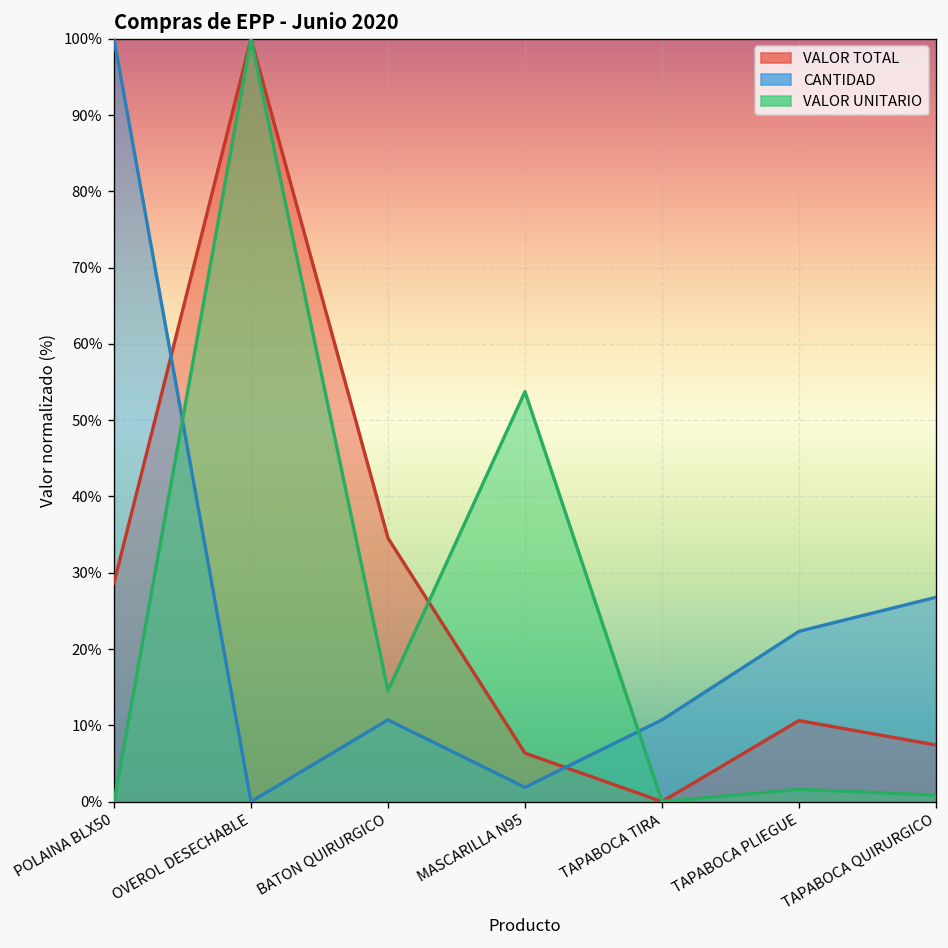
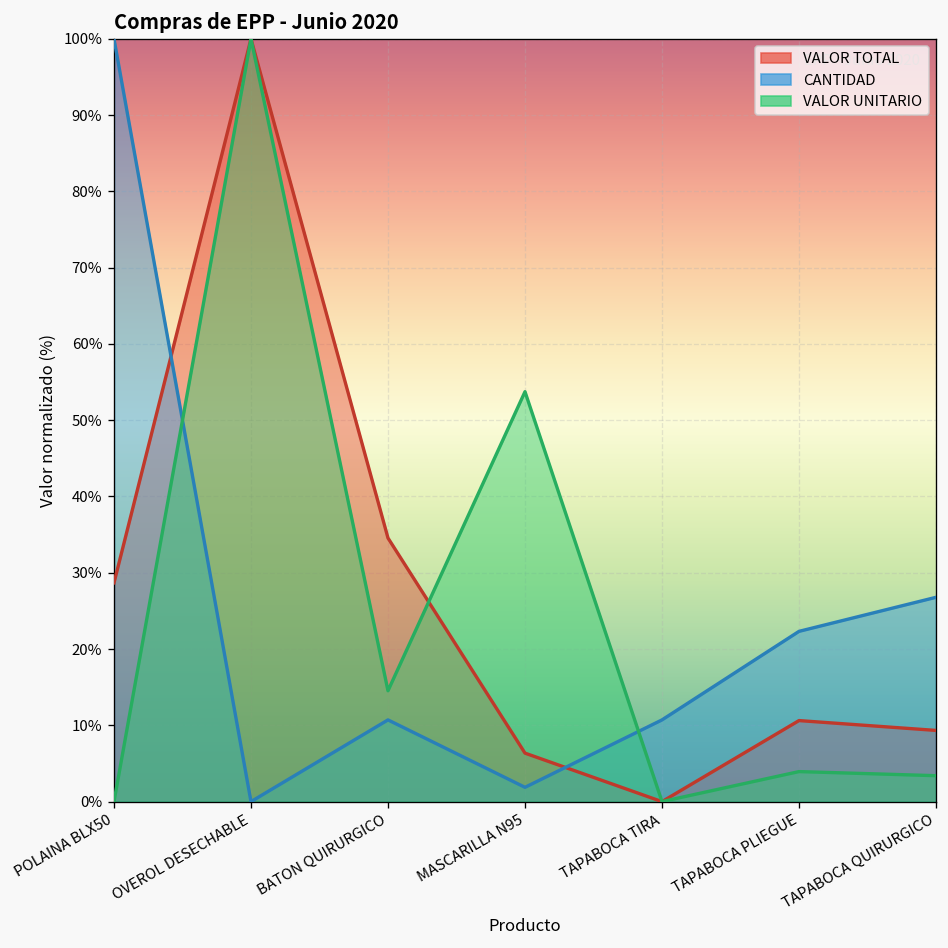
  {
    "VALOR TOTAL": {
      "POLAINA BLX50": "29%",
      "BATON QUIRURGICO": "35%",
      "MASCARILLA N95": "6%",
      "TAPABOCA PLIEGUE": "11%",
-     "TAPABOCA QUIRURGICO": "7%"
+     "TAPABOCA QUIRURGICO": "9%"
    },
    "CANTIDAD": {
      "POLAINA BLX50": "100%",
      "OVEROL DESECHABLE": "0%",
      "BATON QUIRURGICO": "11%",
      "MASCARILLA N95": "2%",
      "TAPABOCA TIRA": "11%",
      "TAPABOCA PLIEGUE": "22%",
      "TAPABOCA QUIRURGICO": "27%"
    },
    "VALOR UNITARIO": {
      "POLAINA BLX50": "0%",
      "BATON QUIRURGICO": "15%",
      "MASCARILLA N95": "54%",
-     "TAPABOCA PLIEGUE": "2%",
-     "TAPABOCA QUIRURGICO": "1%"
+     "TAPABOCA PLIEGUE": "4%",
+     "TAPABOCA QUIRURGICO": "3%"
    }
  }
